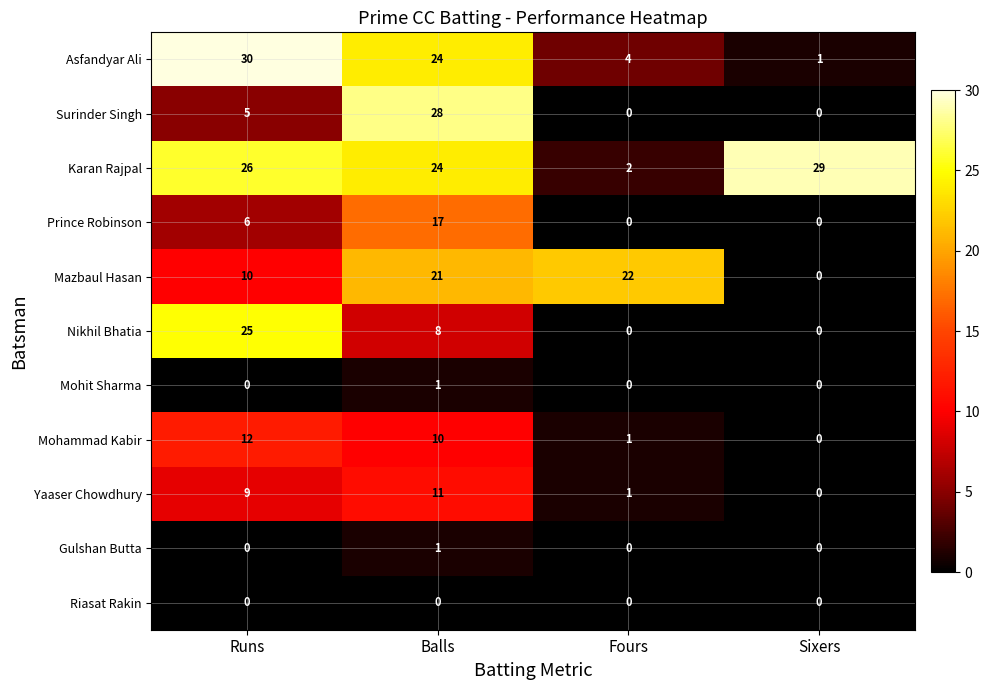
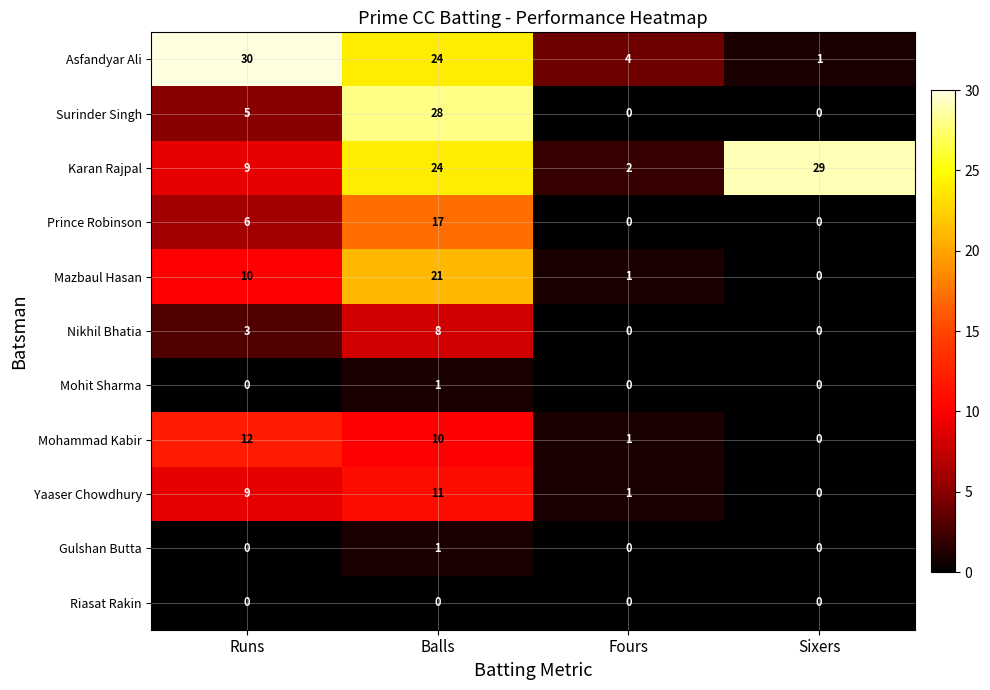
  {
    "Asfandyar Ali": {
      "Runs": 30,
      "Balls": 24,
      "Fours": 4,
      "Sixers": 1
    },
    "Surinder Singh": {
      "Runs": 5,
      "Balls": 28,
      "Fours": 0,
      "Sixers": 0
    },
    "Karan Rajpal": {
-     "Runs": 26,
+     "Runs": 9,
      "Balls": 24,
      "Fours": 2,
      "Sixers": 29
    },
    "Prince Robinson": {
      "Runs": 6,
      "Balls": 17,
      "Fours": 0,
      "Sixers": 0
    },
    "Mazbaul Hasan": {
      "Runs": 10,
      "Balls": 21,
-     "Fours": 22,
+     "Fours": 1,
      "Sixers": 0
    },
    "Nikhil Bhatia": {
-     "Runs": 25,
+     "Runs": 3,
      "Balls": 8,
      "Fours": 0,
      "Sixers": 0
    },
    "Mohit Sharma": {
      "Runs": 0,
      "Balls": 1,
      "Fours": 0,
      "Sixers": 0
    },
    "Mohammad Kabir": {
      "Runs": 12,
      "Balls": 10,
      "Fours": 1,
      "Sixers": 0
    },
    "Yaaser Chowdhury": {
      "Runs": 9,
      "Balls": 11,
      "Fours": 1,
      "Sixers": 0
    },
    "Gulshan Butta": {
      "Runs": 0,
      "Balls": 1,
      "Fours": 0,
      "Sixers": 0
    },
    "Riasat Rakin": {
      "Runs": 0,
      "Balls": 0,
      "Fours": 0,
      "Sixers": 0
    }
  }
